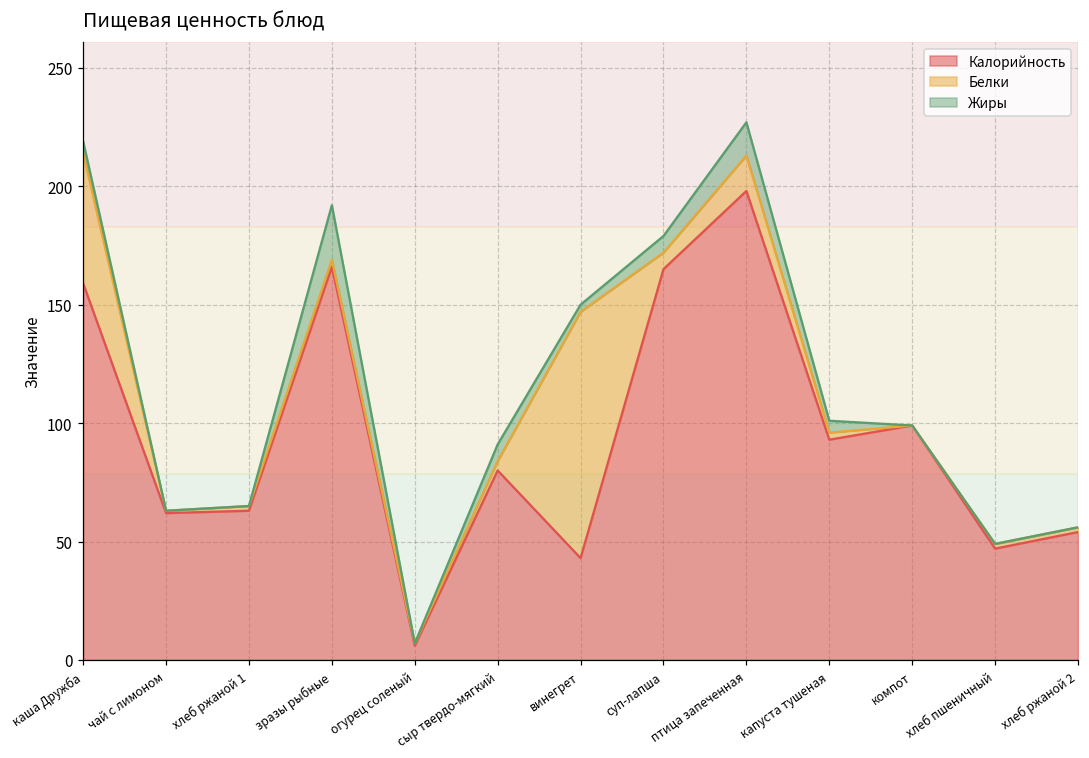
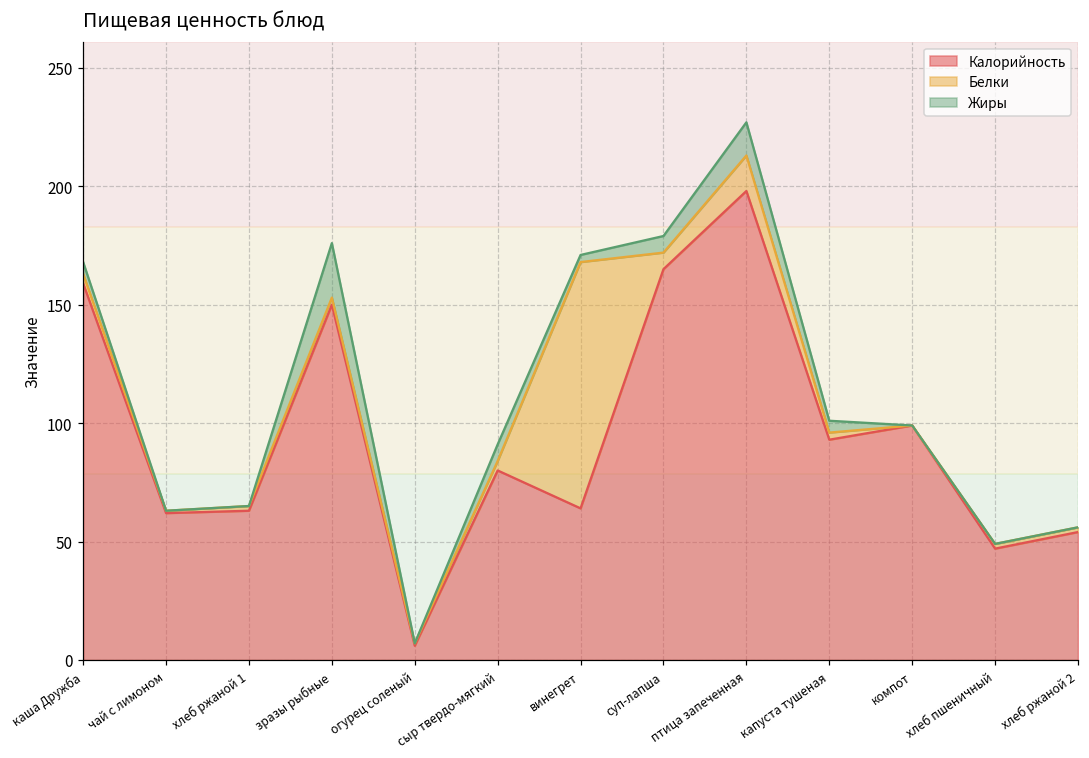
  {
    "Калорийность": {
      "каша Дружба": 159,
      "хлеб ржаной 1": 63,
-     "зразы рыбные": 166,
+     "зразы рыбные": 150,
      "сыр твердо-мягкий": 80,
-     "винегрет": 43,
+     "винегрет": 64,
      "суп-лапша": 165,
      "птица запеченная": 198,
      "капуста тушеная": 93,
      "хлеб пшеничный": 47,
      "хлеб ржаной 2": 54
    },
    "Белки": {
-     "каша Дружба": 55,
+     "каша Дружба": 4,
      "зразы рыбные": 3,
      "сыр твердо-мягкий": 4,
      "винегрет": 104,
      "суп-лапша": 7,
      "птица запеченная": 15,
      "капуста тушеная": 3
    },
    "Жиры": {
      "каша Дружба": 5,
      "зразы рыбные": 23,
      "сыр твердо-мягкий": 7,
      "винегрет": 3,
      "суп-лапша": 7,
      "птица запеченная": 14,
      "капуста тушеная": 5
    }
  }
